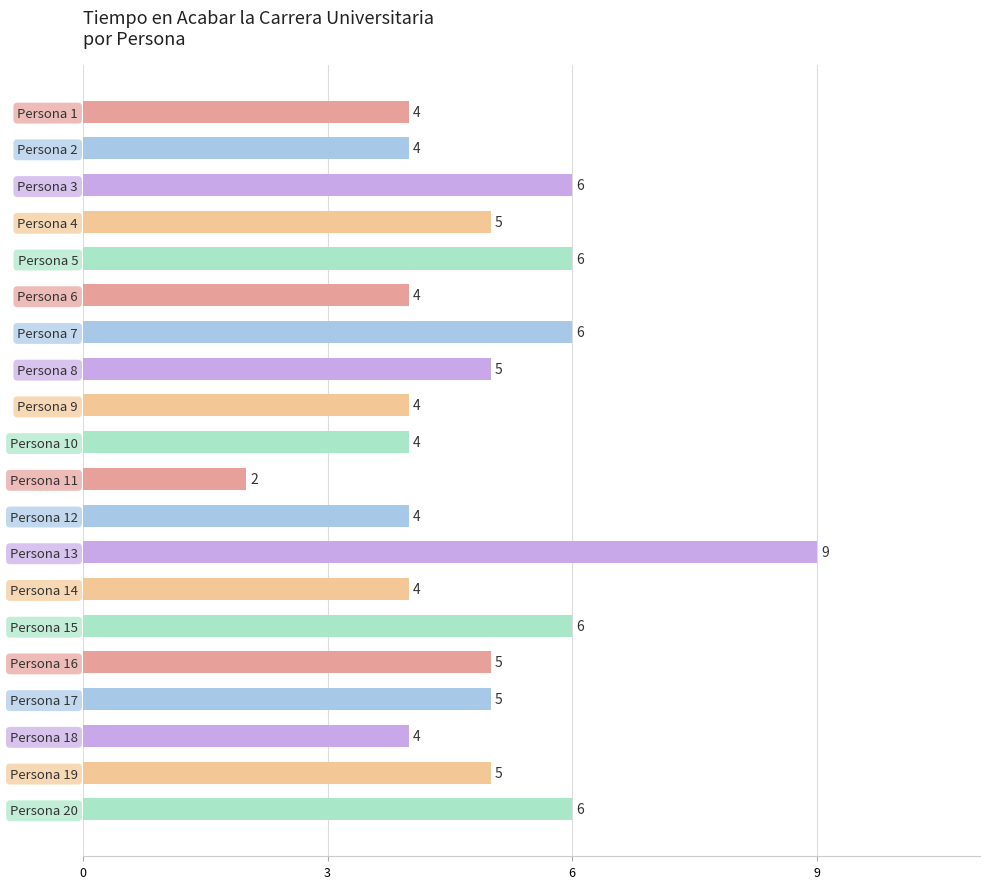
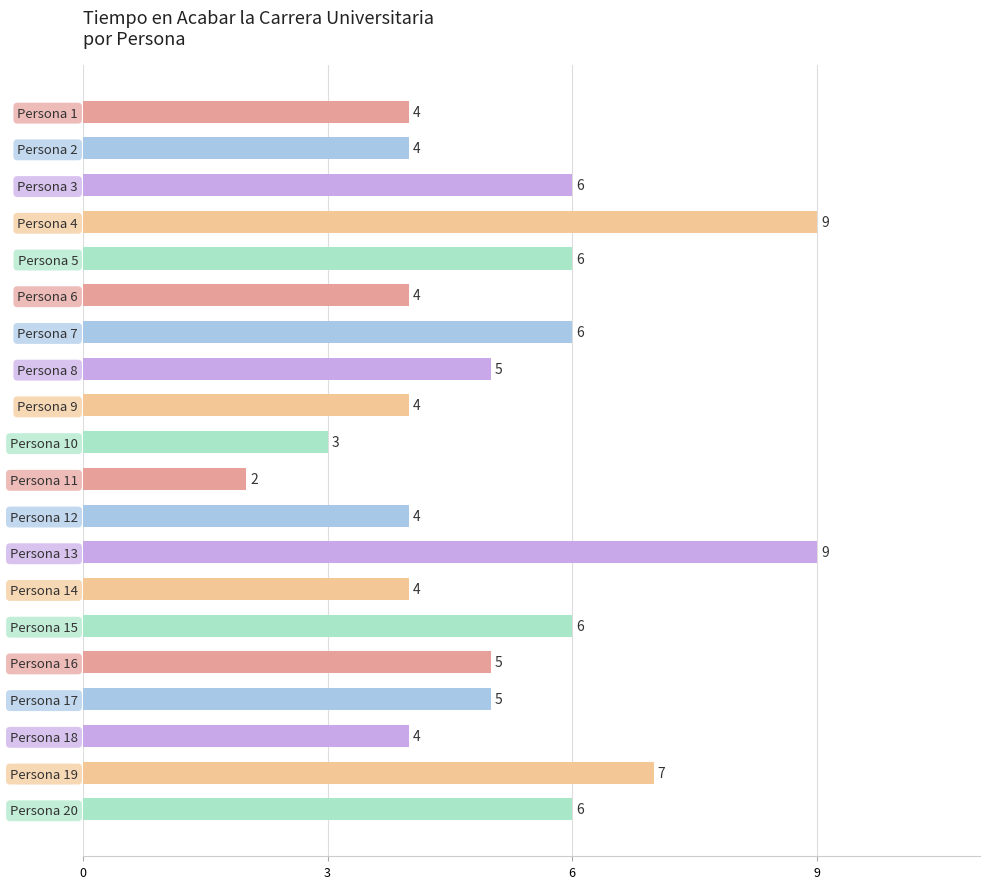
  {
    "Persona 1": 4,
    "Persona 2": 4,
    "Persona 3": 6,
-   "Persona 4": 5,
+   "Persona 4": 9,
    "Persona 5": 6,
    "Persona 6": 4,
    "Persona 7": 6,
    "Persona 8": 5,
    "Persona 9": 4,
-   "Persona 10": 4,
+   "Persona 10": 3,
    "Persona 11": 2,
    "Persona 12": 4,
    "Persona 13": 9,
    "Persona 14": 4,
    "Persona 15": 6,
    "Persona 16": 5,
    "Persona 17": 5,
    "Persona 18": 4,
-   "Persona 19": 5,
+   "Persona 19": 7,
    "Persona 20": 6
  }
